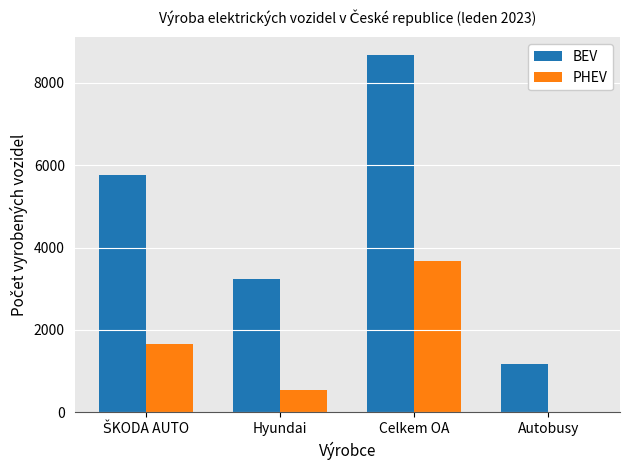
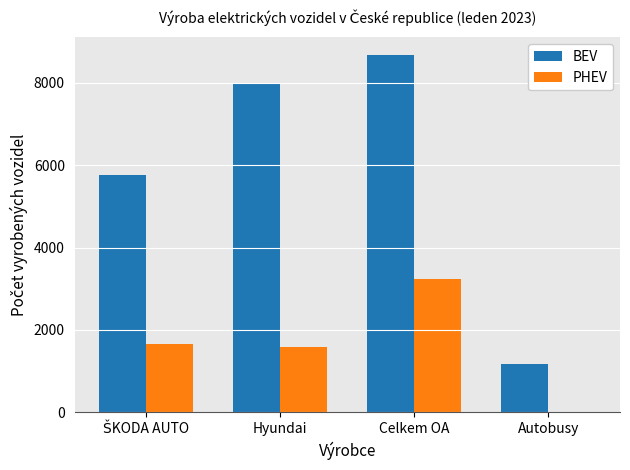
  {
    "BEV": {
      "ŠKODA AUTO": 5800,
-     "Hyundai": 3200,
+     "Hyundai": 8000,
      "Celkem OA": 8700,
      "Autobusy": 1200
    },
    "PHEV": {
      "ŠKODA AUTO": 1700,
-     "Hyundai": 600,
-     "Celkem OA": 3700,
+     "Hyundai": 1600,
+     "Celkem OA": 3200,
      "Autobusy": 0
    }
  }
